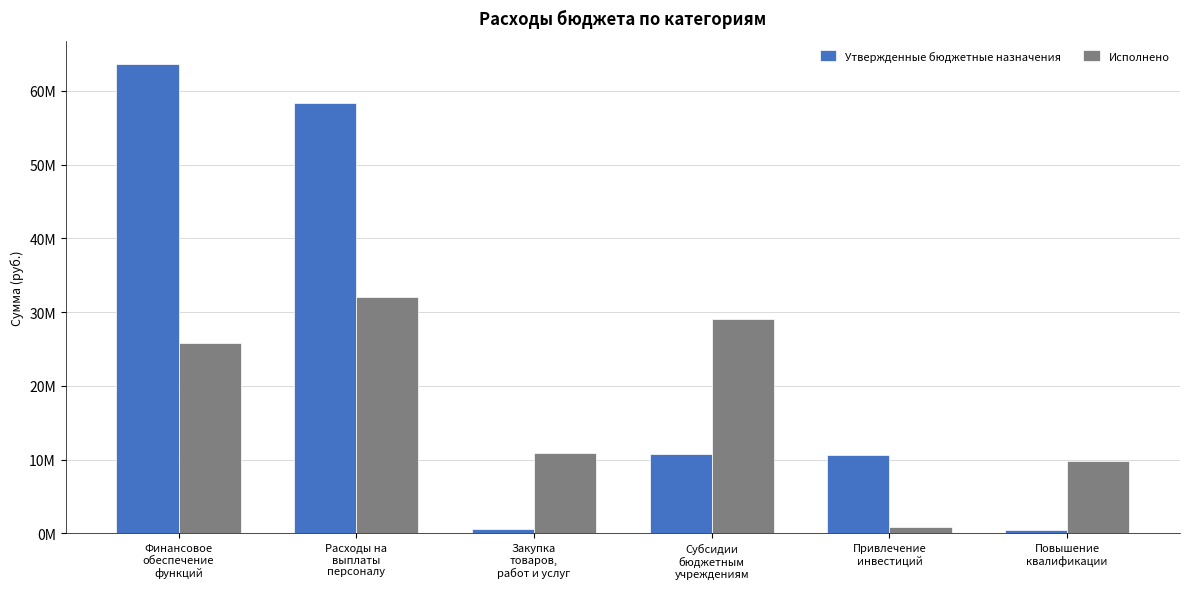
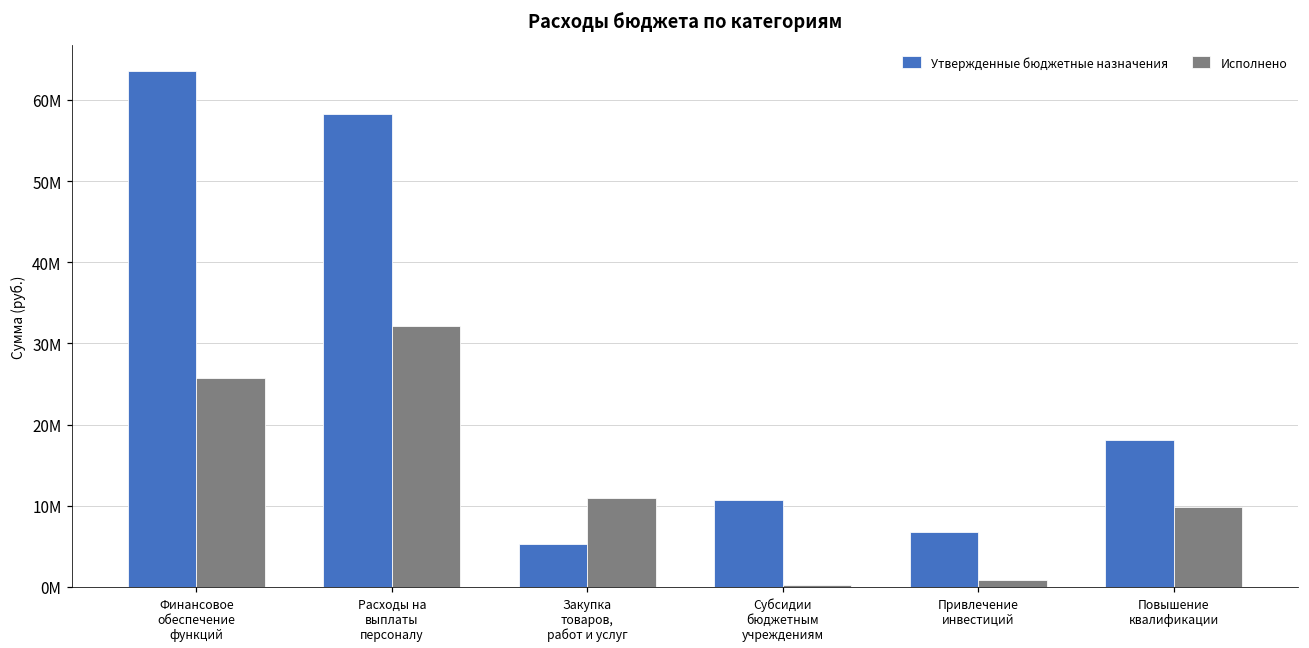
  {
    "Утвержденные бюджетные назначения": {
      "Финансовое обеспечение функций": 64000000,
      "Расходы на выплаты персоналу": 58000000,
-     "Закупка товаров, работ и услуг": 1000000,
+     "Закупка товаров, работ и услуг": 5000000,
      "Субсидии бюджетным учреждениям": 11000000,
-     "Привлечение инвестиций": 11000000,
-     "Повышение квалификации": 0
+     "Привлечение инвестиций": 7000000,
+     "Повышение квалификации": 18000000
    },
    "Исполнено": {
      "Финансовое обеспечение функций": 26000000,
      "Расходы на выплаты персоналу": 32000000,
      "Закупка товаров, работ и услуг": 11000000,
-     "Субсидии бюджетным учреждениям": 29000000,
+     "Субсидии бюджетным учреждениям": 0,
      "Привлечение инвестиций": 1000000,
      "Повышение квалификации": 10000000
    }
  }
